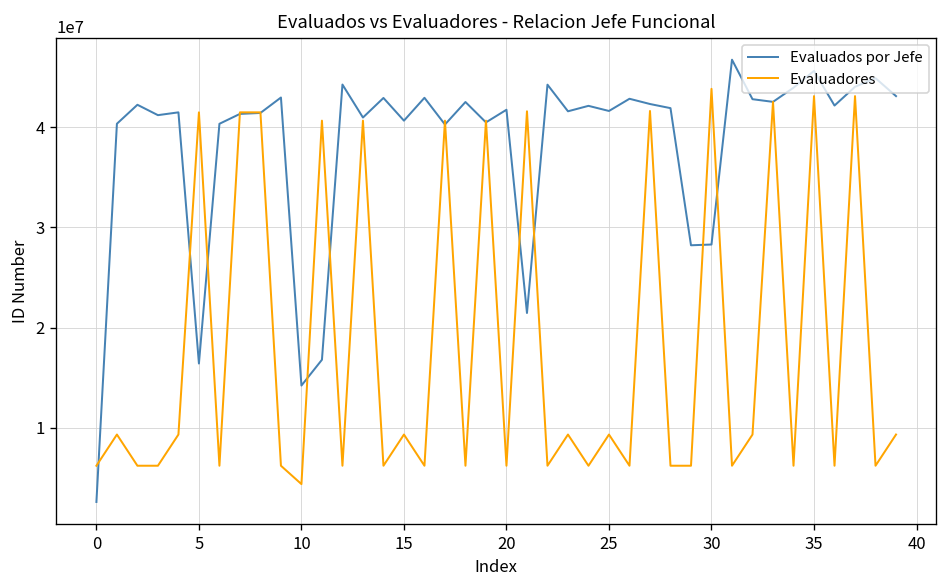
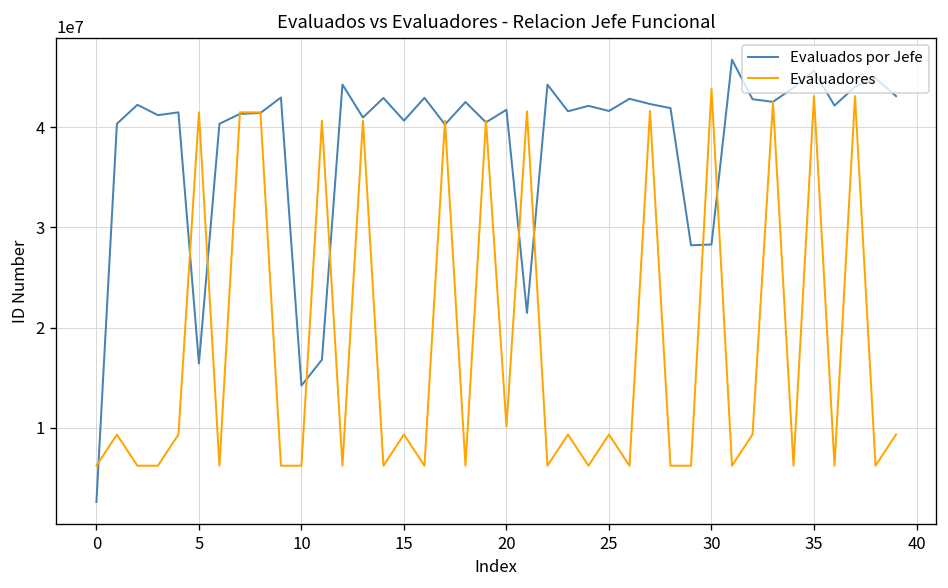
  {
    "Evaluados por Jefe": {
      "0": 3000000,
      "5": 16000000,
      "10": 14000000,
      "15": 41000000,
      "20": 42000000,
      "25": 42000000,
      "30": 28000000
    },
    "Evaluadores": {
      "0": 6000000,
      "5": 41000000,
-     "10": 4000000,
+     "10": 6000000,
      "15": 9000000,
-     "20": 6000000,
+     "20": 10000000,
      "25": 9000000,
      "30": 44000000,
      "35": 43000000
    }
  }
